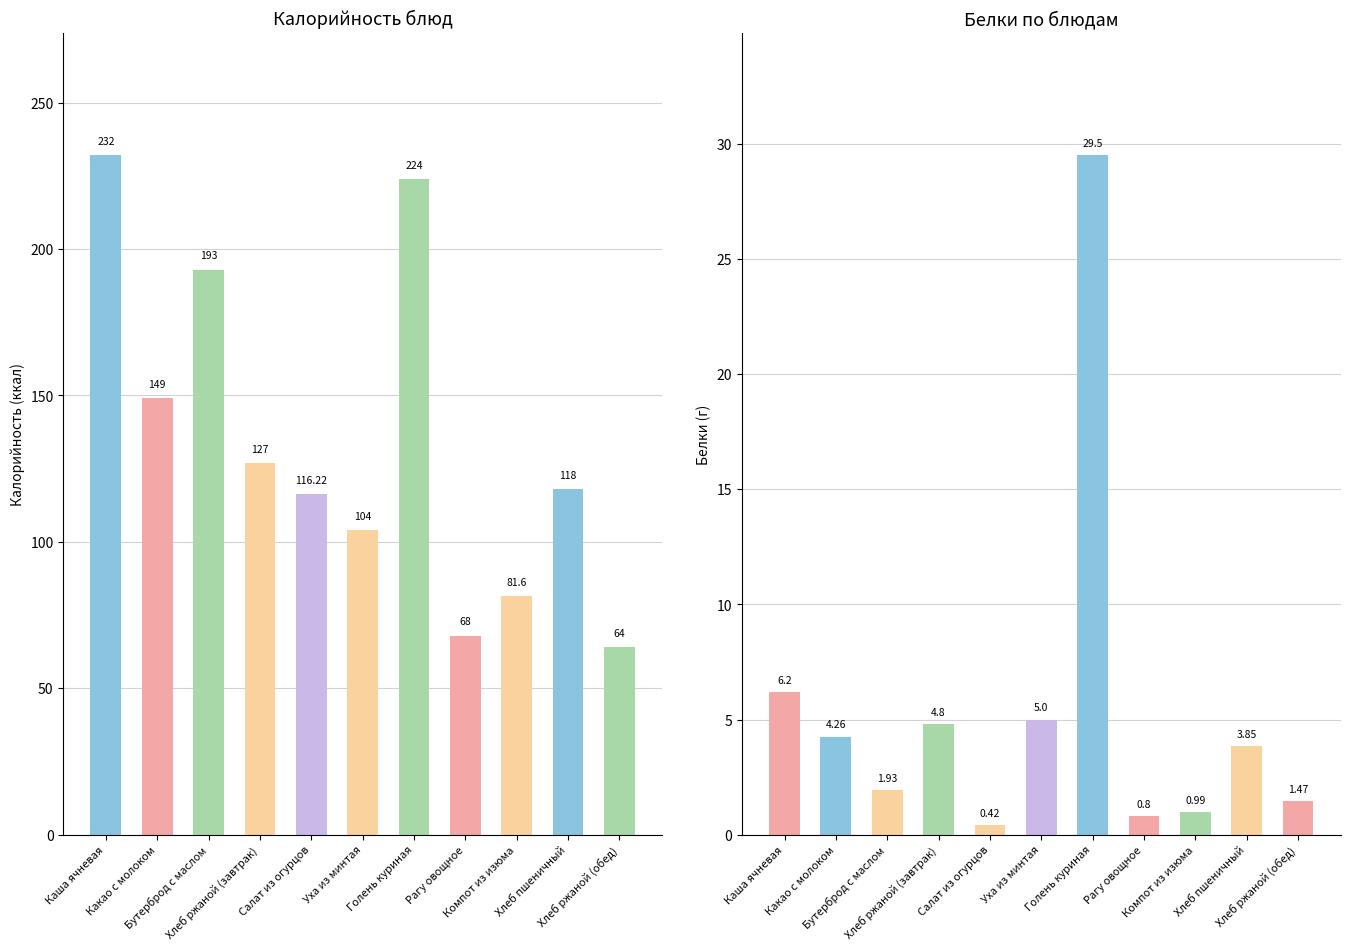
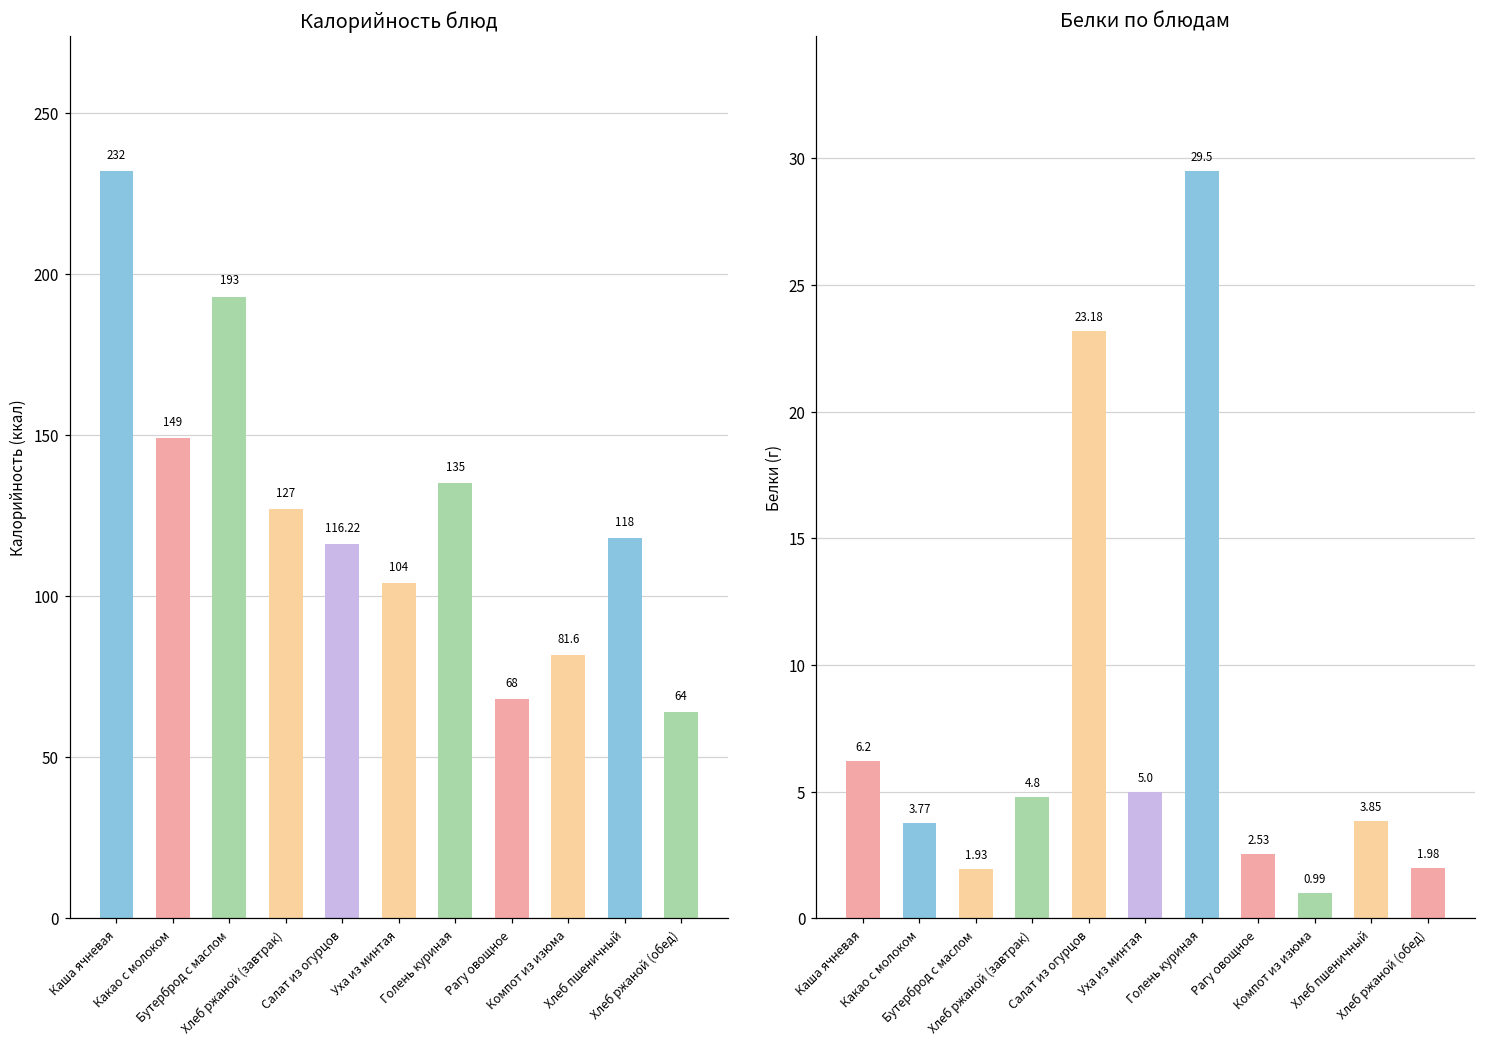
  {
    "Калорийность блюд": {
      "Каша ячневая": 232,
      "Какао с молоком": 149,
      "Бутерброд с маслом": 193,
      "Хлеб ржаной (завтрак)": 127,
      "Салат из огурцов": 116.22,
      "Уха из минтая": 104,
-     "Голень куриная": 224,
+     "Голень куриная": 135,
      "Рагу овощное": 68,
      "Компот из изюма": 81.6,
      "Хлеб пшеничный": 118,
      "Хлеб ржаной (обед)": 64
    },
    "Белки по блюдам": {
      "Каша ячневая": 6.2,
-     "Какао с молоком": 4.26,
+     "Какао с молоком": 3.77,
      "Бутерброд с маслом": 1.93,
      "Хлеб ржаной (завтрак)": 4.8,
-     "Салат из огурцов": 0.42,
+     "Салат из огурцов": 23.18,
      "Уха из минтая": 5.0,
      "Голень куриная": 29.5,
-     "Рагу овощное": 0.8,
+     "Рагу овощное": 2.53,
      "Компот из изюма": 0.99,
      "Хлеб пшеничный": 3.85,
-     "Хлеб ржаной (обед)": 1.47
+     "Хлеб ржаной (обед)": 1.98
    }
  }
